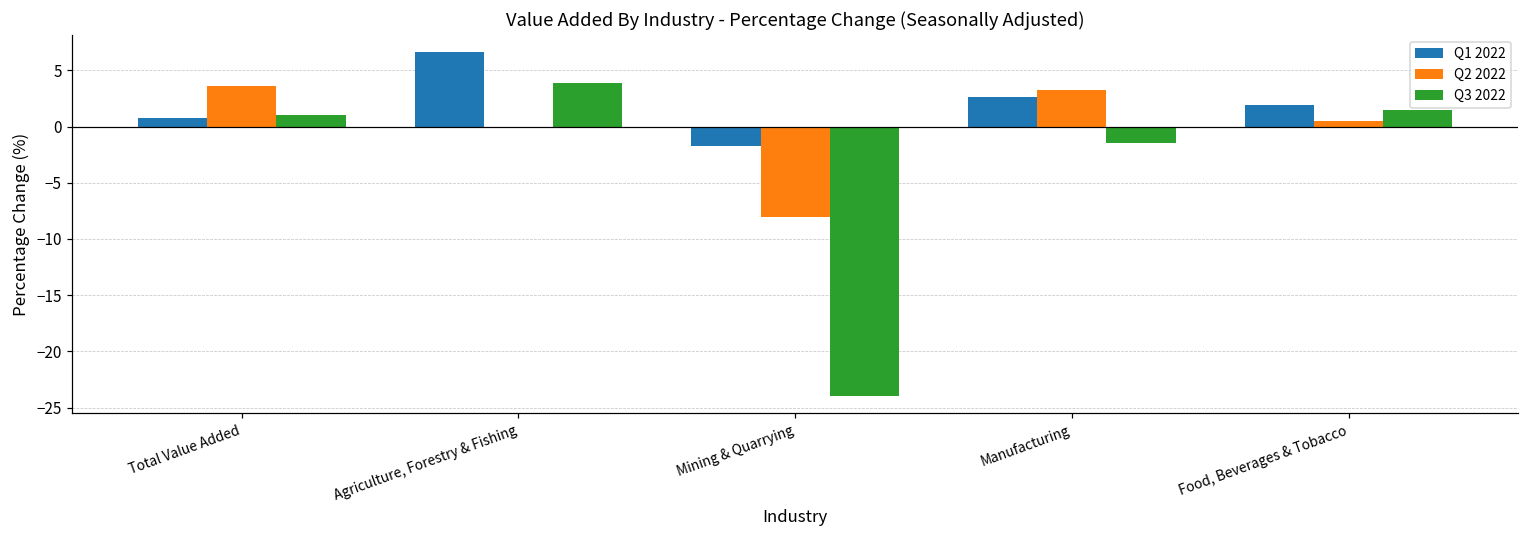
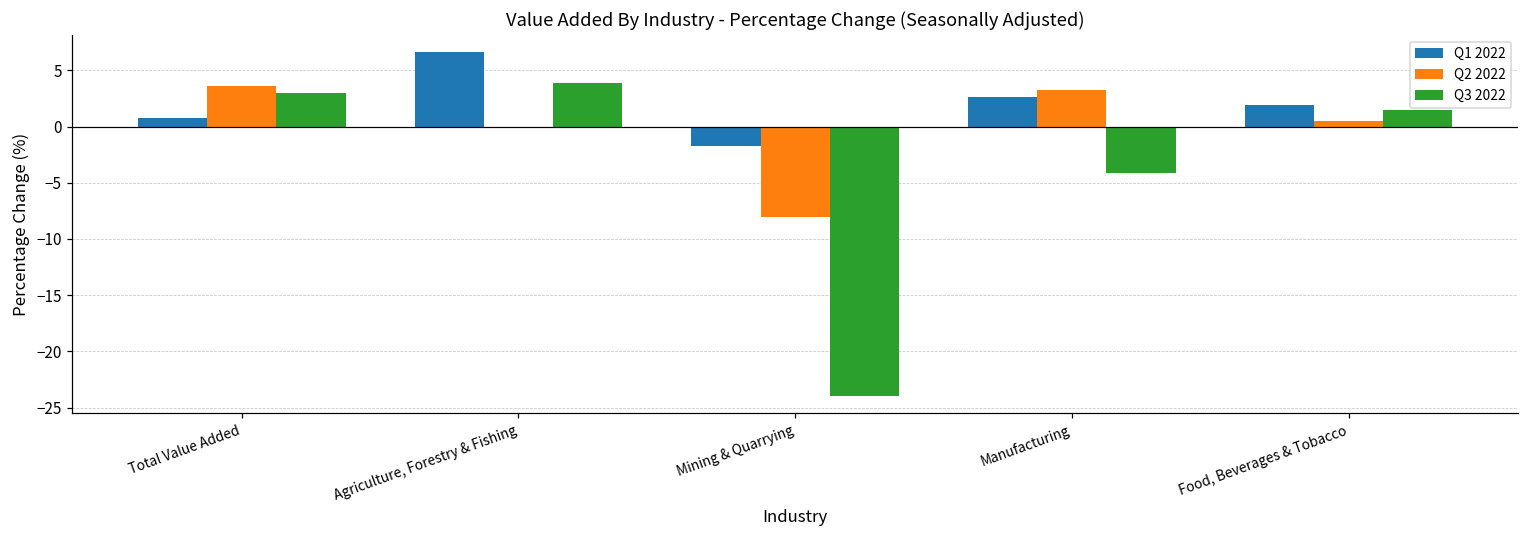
  {
    "Q1 2022": {
      "Total Value Added": 0.8,
      "Agriculture, Forestry & Fishing": 6.6,
      "Mining & Quarrying": -1.7,
      "Manufacturing": 2.6,
      "Food, Beverages & Tobacco": 1.9
    },
    "Q2 2022": {
      "Total Value Added": 3.6,
      "Mining & Quarrying": -8.1,
      "Manufacturing": 3.3,
      "Food, Beverages & Tobacco": 0.5
    },
    "Q3 2022": {
-     "Total Value Added": 1.0,
+     "Total Value Added": 3.0,
      "Agriculture, Forestry & Fishing": 3.9,
      "Mining & Quarrying": -24.0,
-     "Manufacturing": -1.5,
+     "Manufacturing": -4.1,
      "Food, Beverages & Tobacco": 1.5
    }
  }
